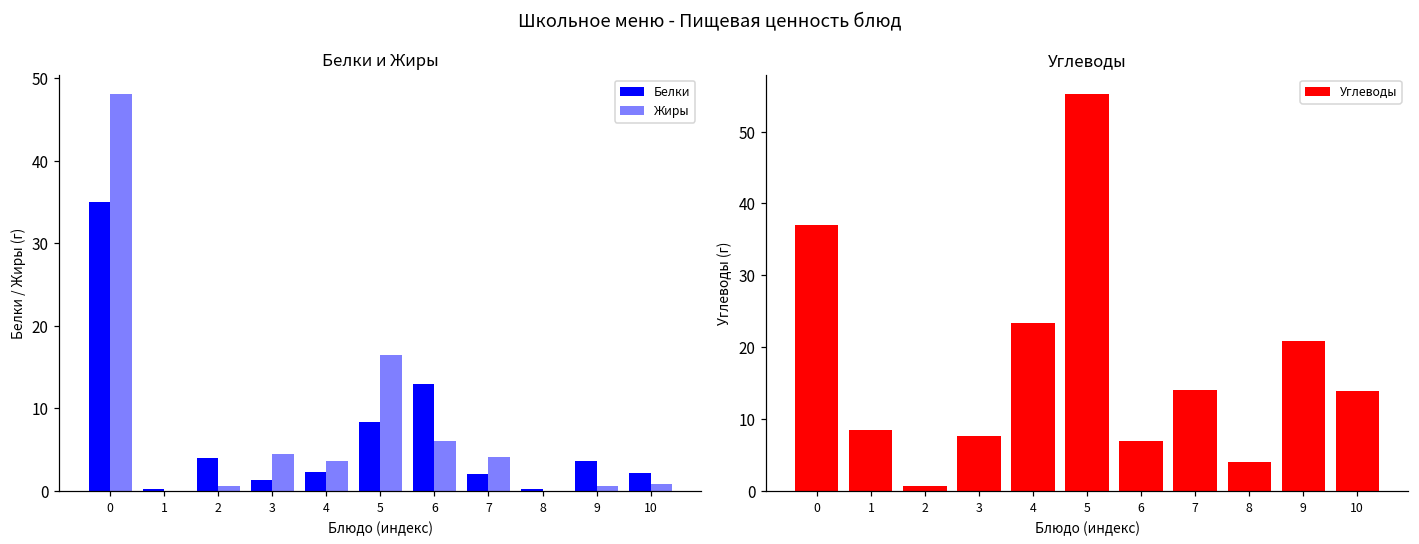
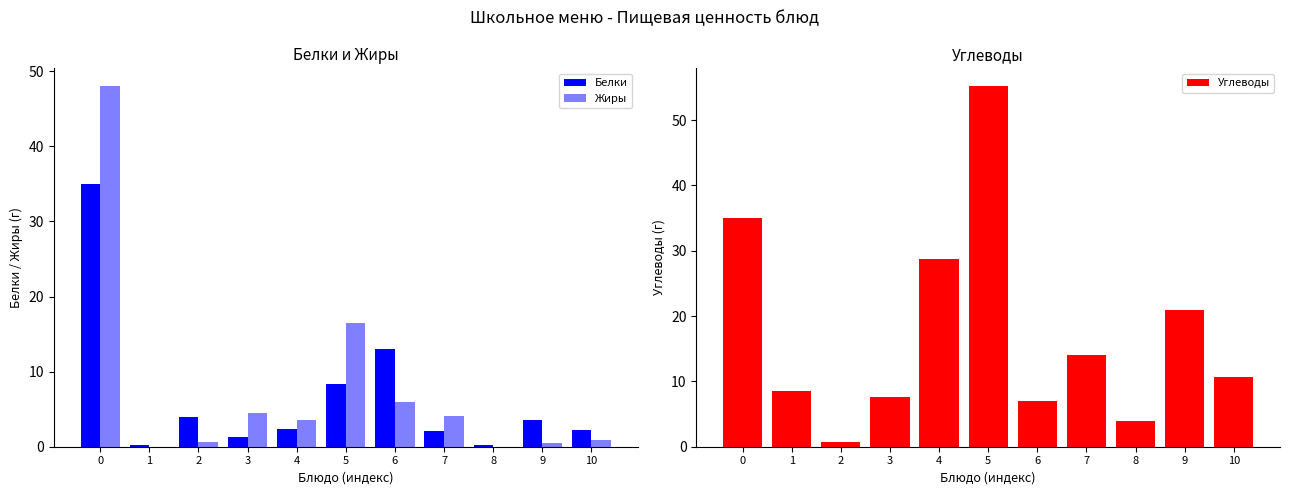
  {
    "Углеводы": {
-     "0": 37,
+     "0": 35,
      "1": 9,
      "2": 1,
      "3": 8,
-     "4": 23,
+     "4": 29,
      "5": 55,
      "6": 7,
      "7": 14,
      "8": 4,
      "9": 21,
-     "10": 14
+     "10": 11
    }
  }
